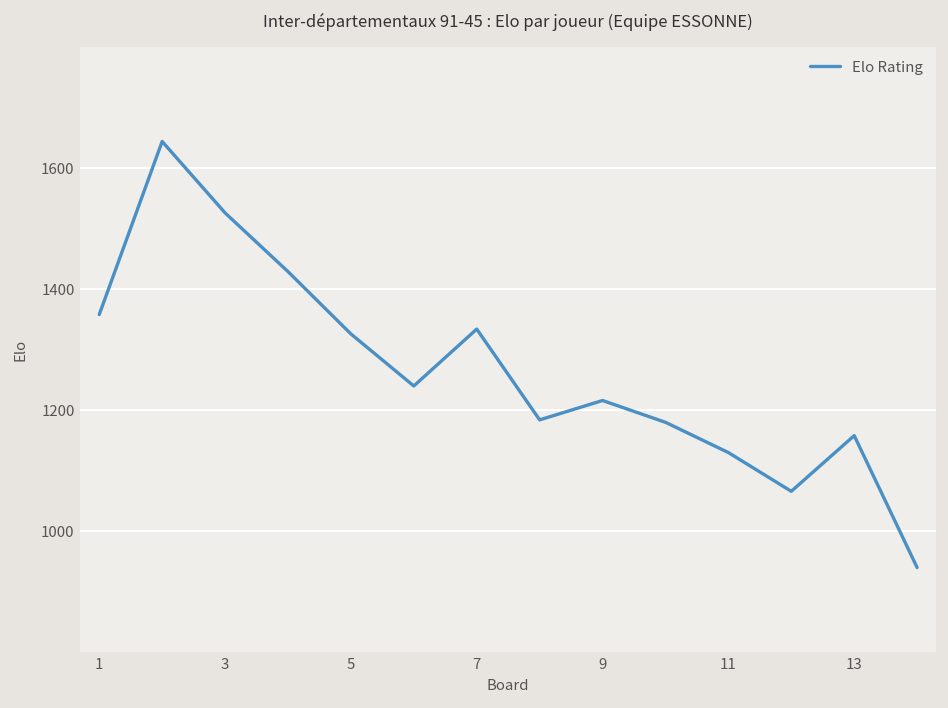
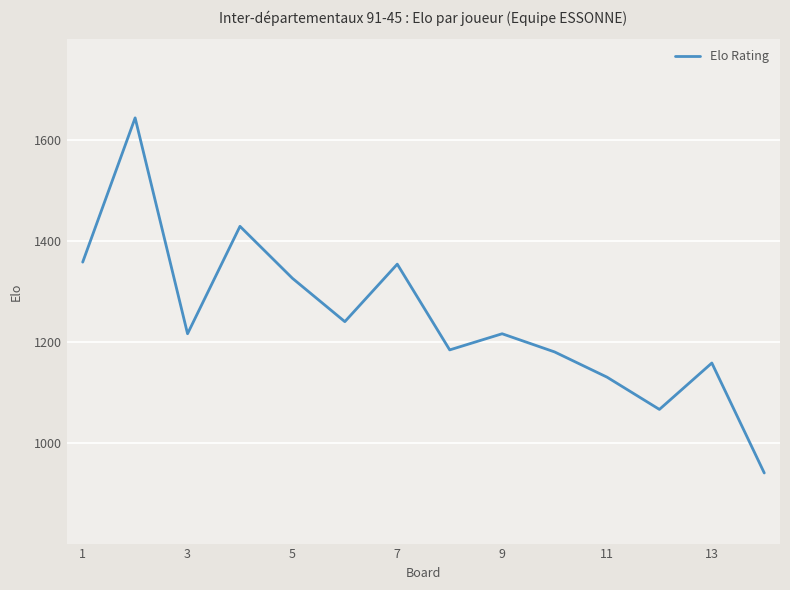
  {
    "1": 1360,
-   "3": 1530,
+   "3": 1220,
    "5": 1330,
-   "7": 1330,
+   "7": 1350,
    "9": 1220,
    "11": 1130,
    "13": 1160
  }
